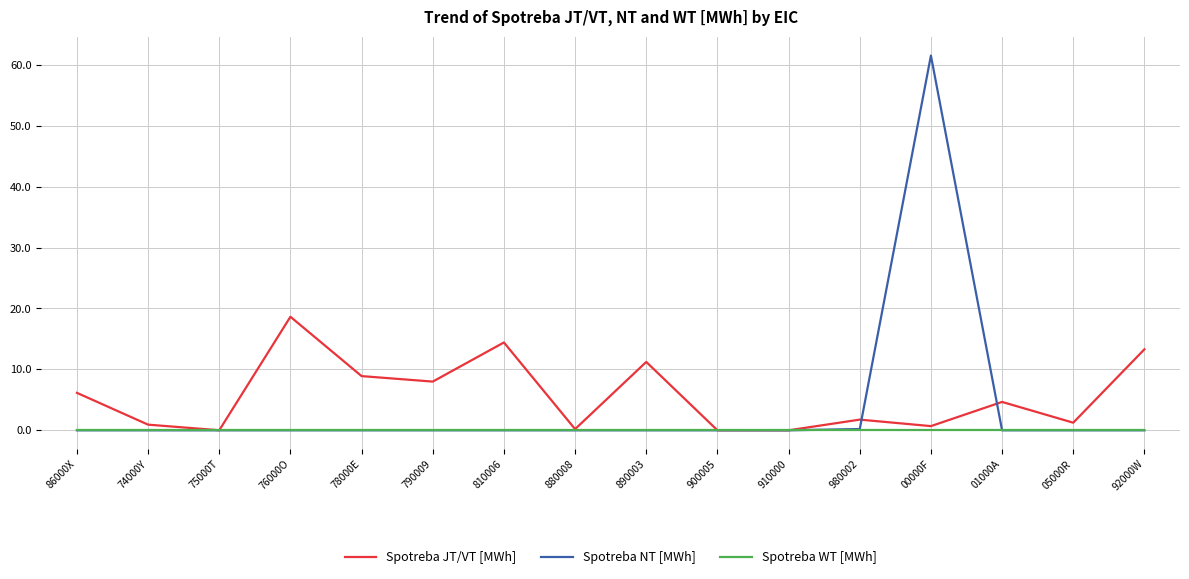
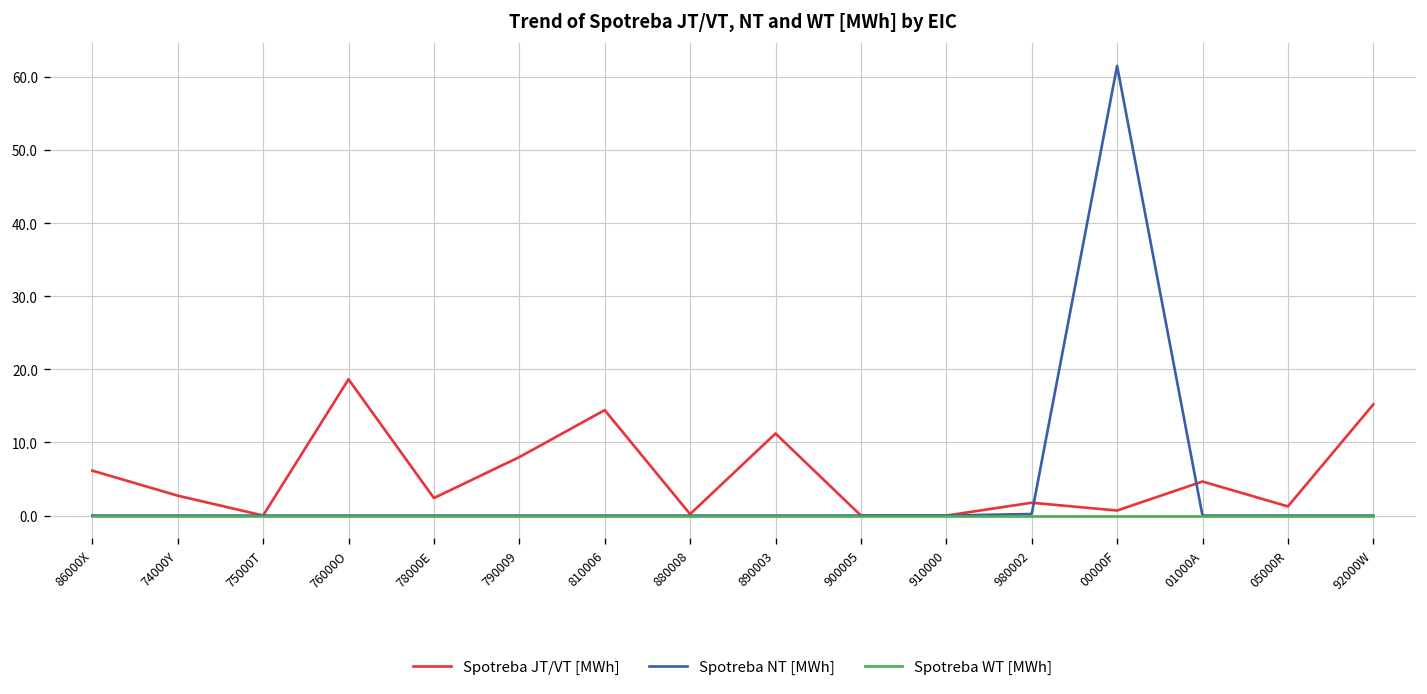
  {
    "Spotreba JT/VT [MWh]": {
      "86000X": 6,
-     "74000Y": 1,
+     "74000Y": 3,
      "76000O": 19,
-     "78000E": 9,
+     "78000E": 2,
      "790009": 8,
      "810006": 14,
      "890003": 11,
      "980002": 2,
      "00000F": 1,
      "01000A": 5,
      "05000R": 1,
-     "92000W": 13
+     "92000W": 15
    },
    "Spotreba NT [MWh]": {
      "00000F": 62
    },
    "Spotreba WT [MWh]": {
      "00000F": 0
    }
  }
